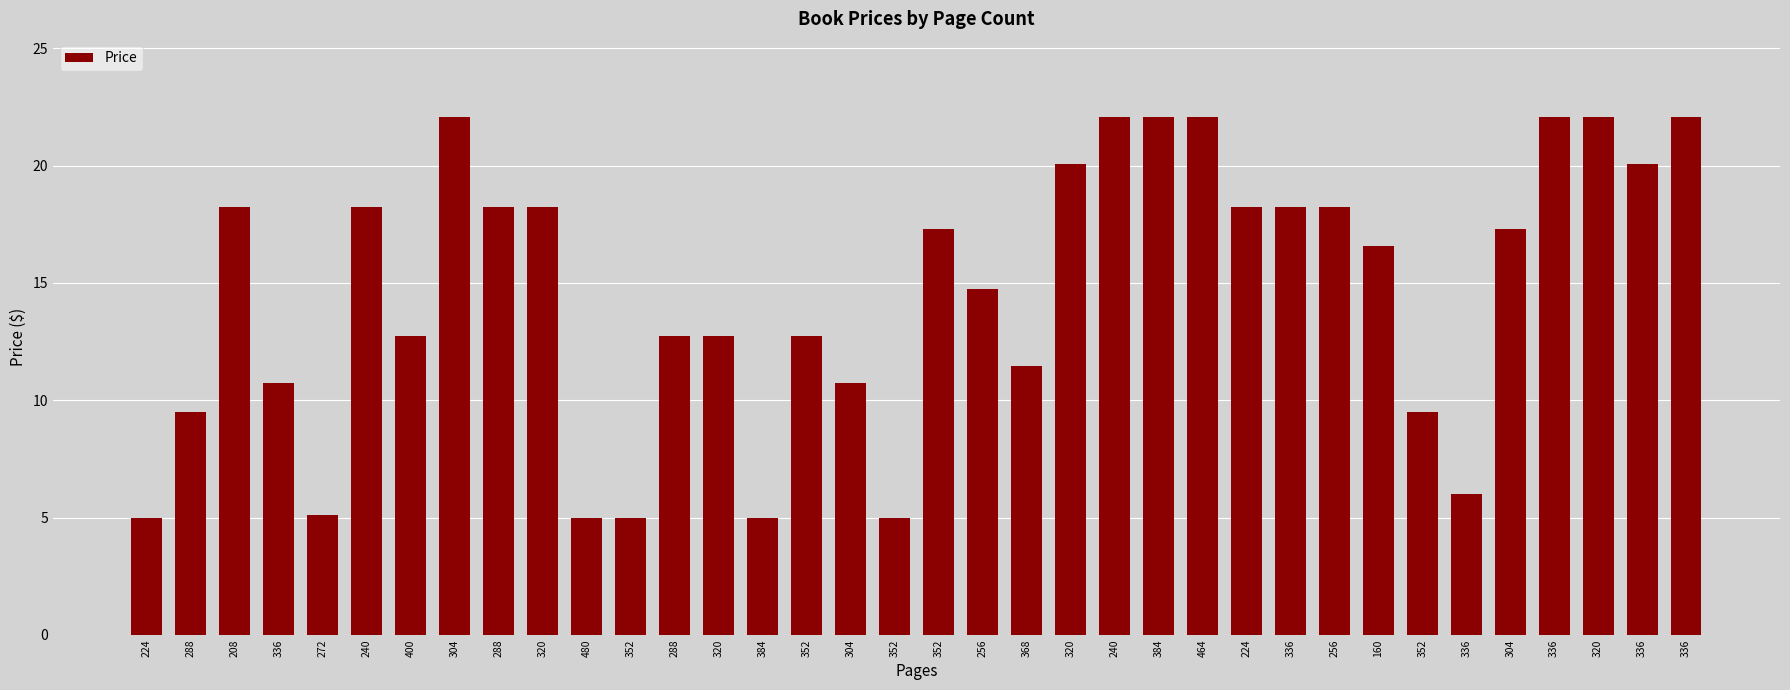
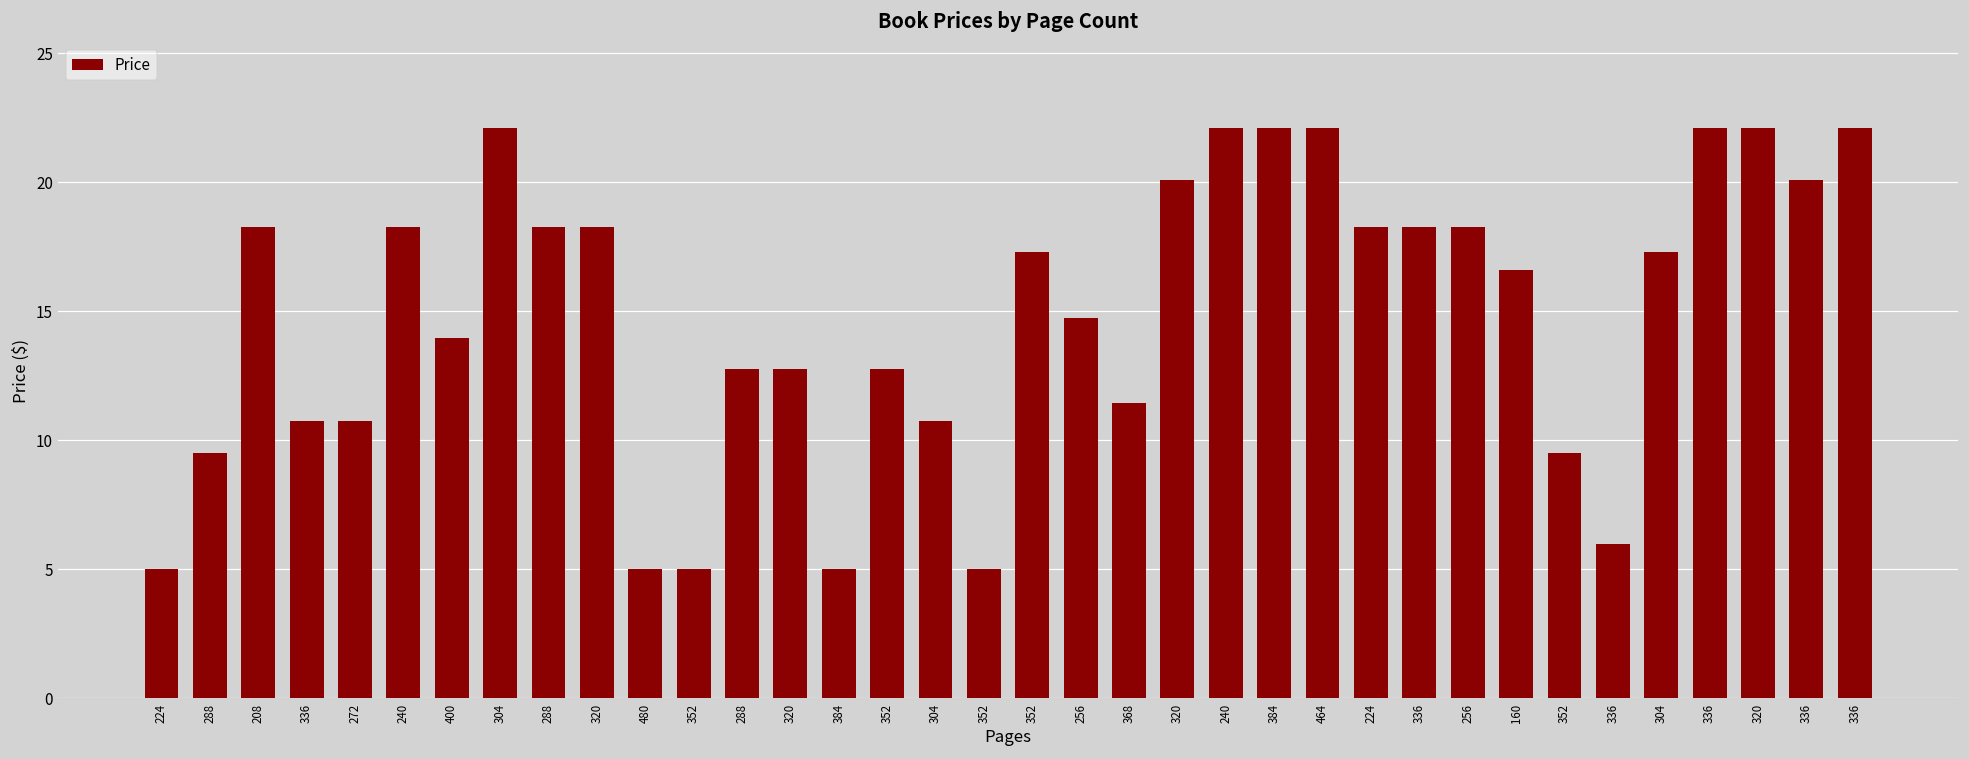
  {
    "208": 18.3,
-   "272": 5.1,
-   "400": 12.8,
+   "272": 10.8,
+   "400": 14.0,
    "480": 5.0,
    "368": 11.5,
    "464": 22.1,
    "160": 16.6
  }
